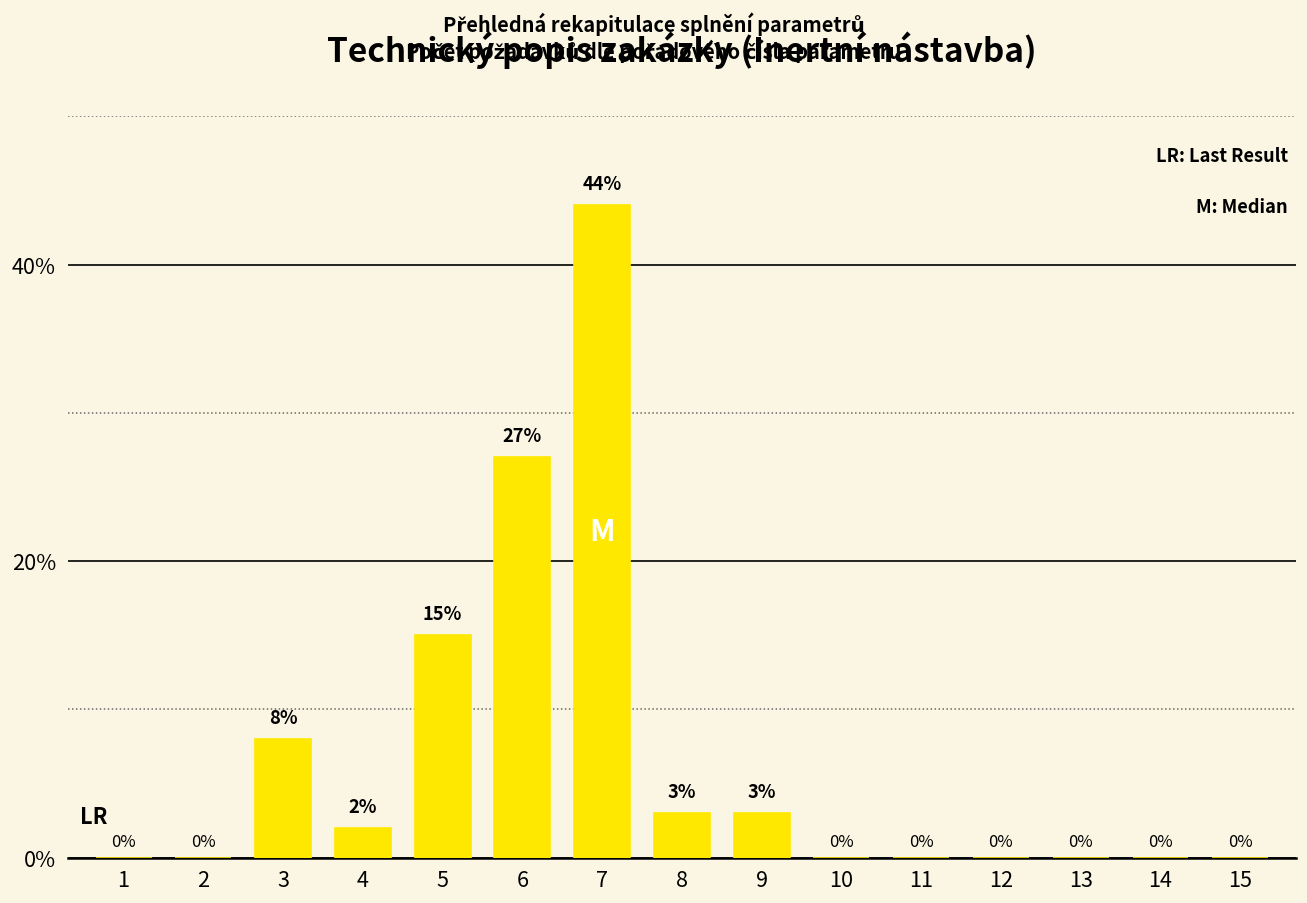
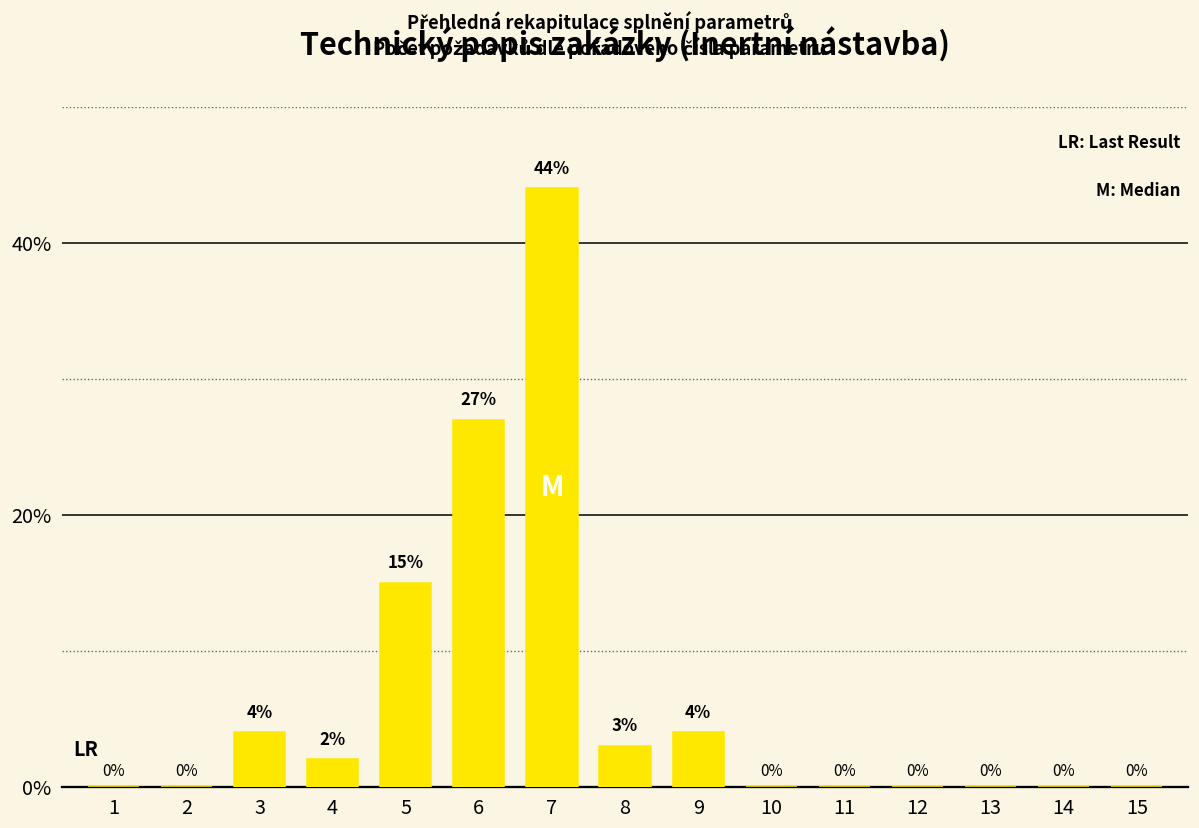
  {
    "1": "0%",
    "2": "0%",
-   "3": "8%",
+   "3": "4%",
    "4": "2%",
    "5": "15%",
    "6": "27%",
    "7": "44%",
    "8": "3%",
-   "9": "3%",
+   "9": "4%",
    "10": "0%",
    "11": "0%",
    "12": "0%",
    "13": "0%",
    "14": "0%",
    "15": "0%"
  }
